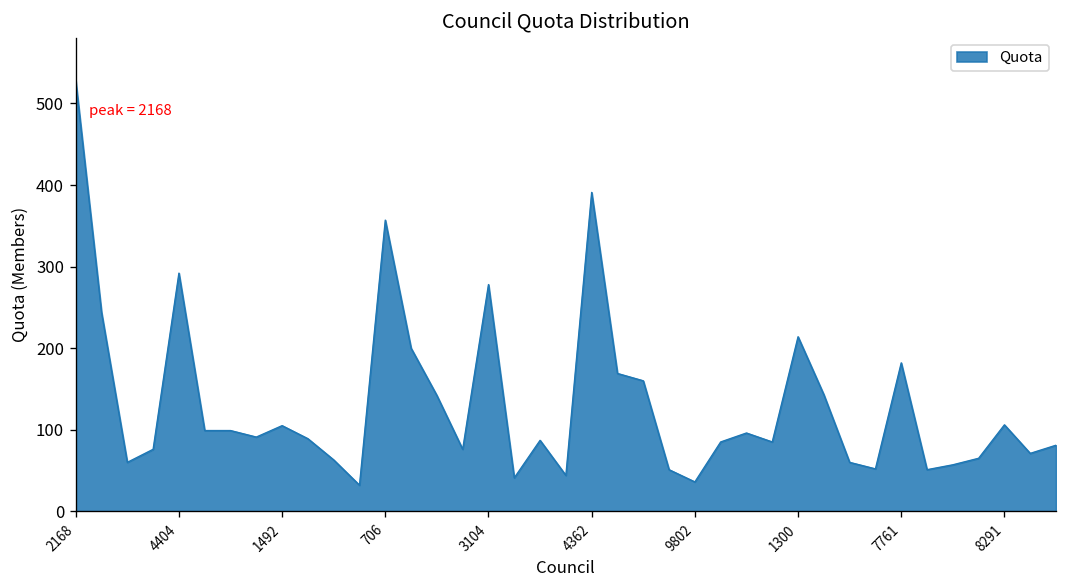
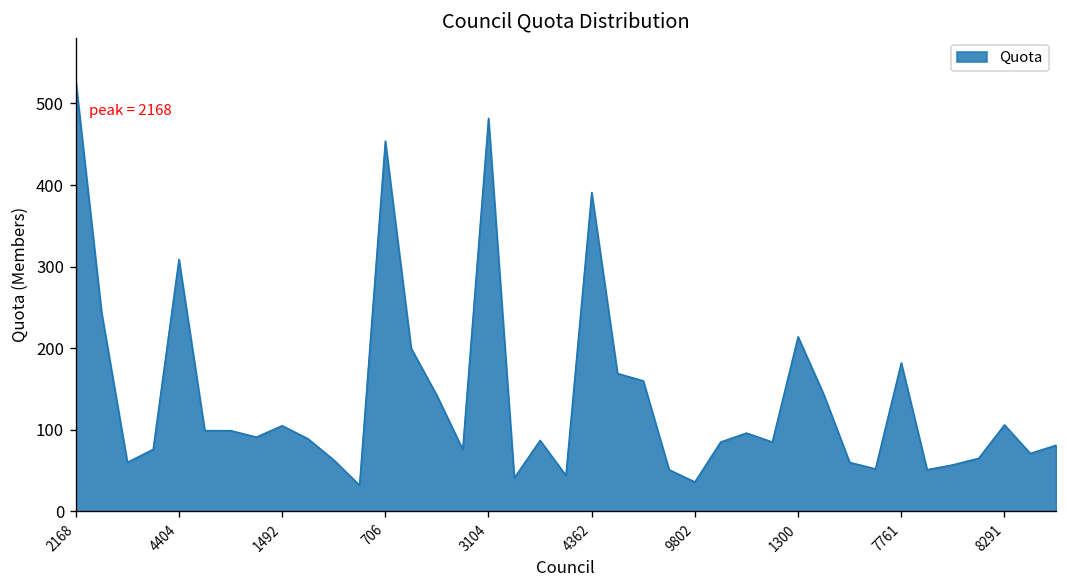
  {
-   "4404": 290,
+   "4404": 310,
    "1492": 110,
-   "706": 360,
-   "3104": 280,
+   "706": 450,
+   "3104": 480,
    "4362": 390,
    "9802": 40,
    "1300": 210,
    "7761": 180,
    "8291": 110
  }
